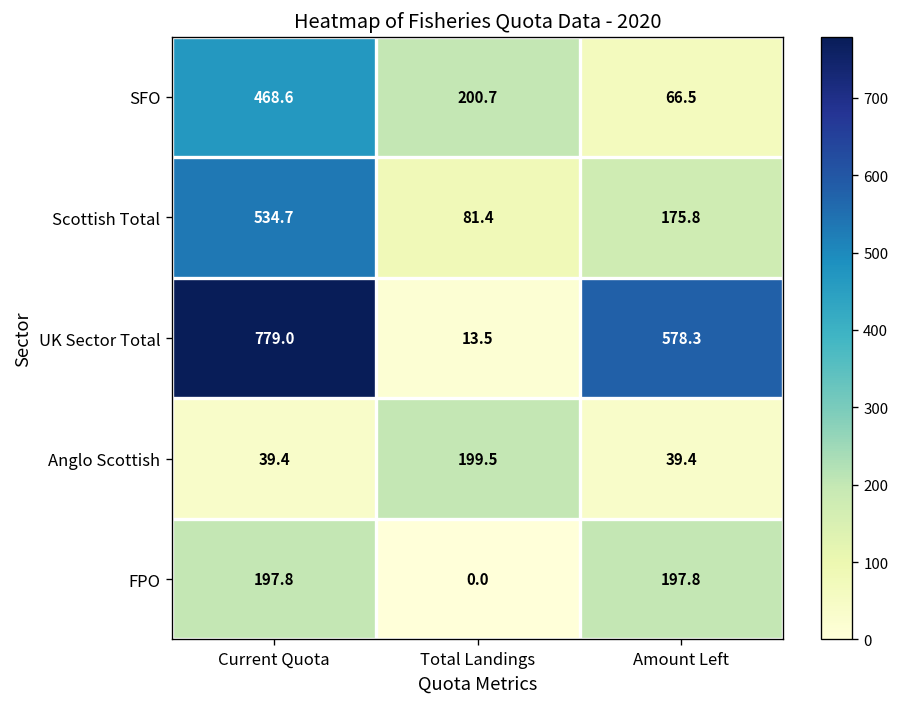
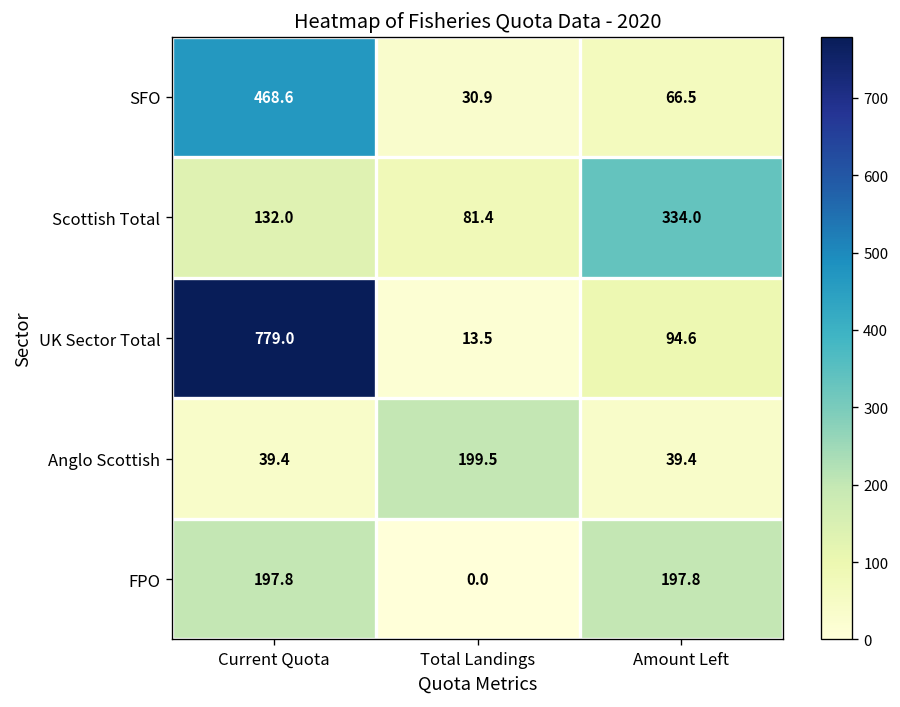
  {
    "SFO": {
      "Current Quota": 468.6,
-     "Total Landings": 200.7,
+     "Total Landings": 30.9,
      "Amount Left": 66.5
    },
    "Scottish Total": {
-     "Current Quota": 534.7,
+     "Current Quota": 132.0,
      "Total Landings": 81.4,
-     "Amount Left": 175.8
+     "Amount Left": 334.0
    },
    "UK Sector Total": {
      "Current Quota": 779.0,
      "Total Landings": 13.5,
-     "Amount Left": 578.3
+     "Amount Left": 94.6
    },
    "Anglo Scottish": {
      "Current Quota": 39.4,
      "Total Landings": 199.5,
      "Amount Left": 39.4
    },
    "FPO": {
      "Current Quota": 197.8,
      "Total Landings": 0.0,
      "Amount Left": 197.8
    }
  }
